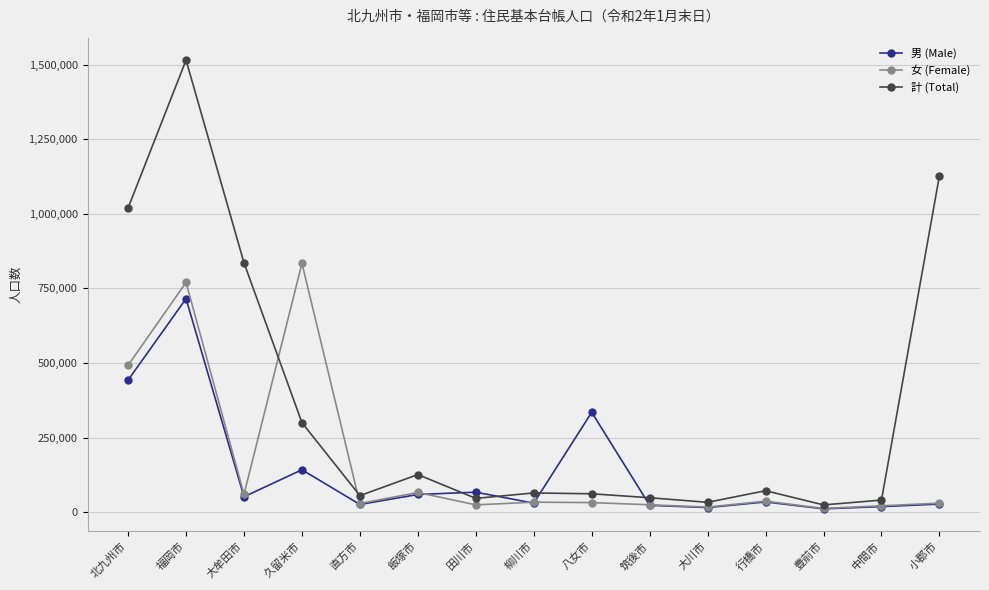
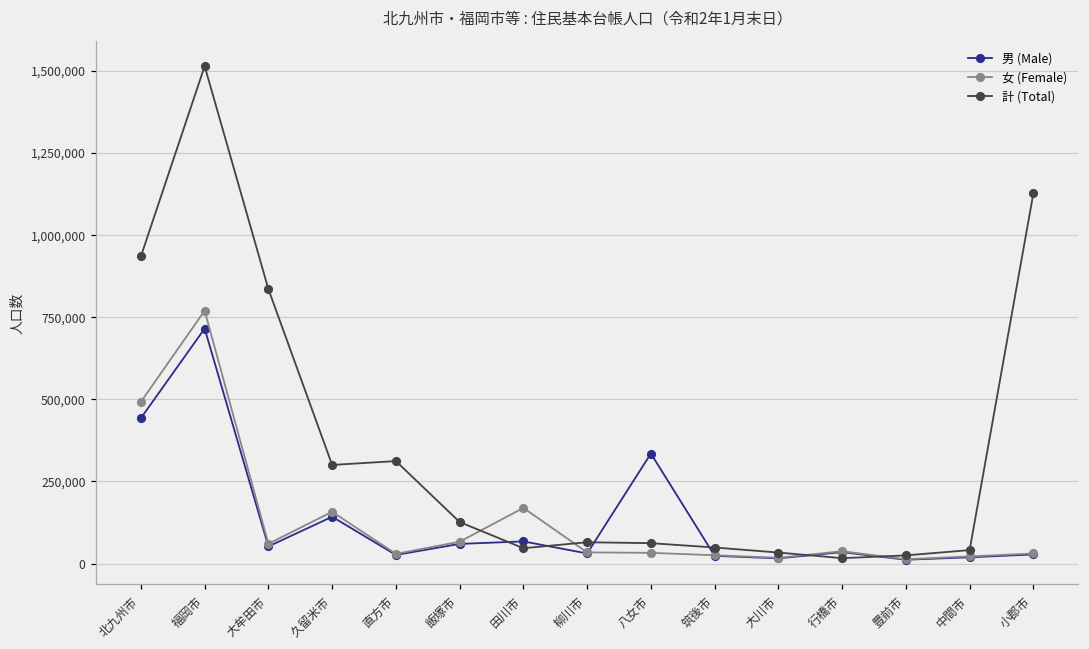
  {
    "男 (Male)": {
      "北九州市": "440,000",
      "福岡市": "720,000",
      "久留米市": "140,000",
      "田川市": "70,000",
      "八女市": "340,000"
    },
    "女 (Female)": {
      "北九州市": "490,000",
      "福岡市": "770,000",
-     "久留米市": "830,000",
-     "田川市": "30,000",
+     "久留米市": "160,000",
+     "田川市": "170,000",
      "八女市": "30,000"
    },
    "計 (Total)": {
-     "北九州市": "1,020,000",
+     "北九州市": "940,000",
      "福岡市": "1,510,000",
      "大牟田市": "840,000",
      "久留米市": "300,000",
-     "直方市": "60,000",
+     "直方市": "310,000",
      "飯塚市": "130,000",
      "田川市": "50,000",
      "柳川市": "70,000",
      "八女市": "60,000",
      "筑後市": "50,000",
      "大川市": "30,000",
-     "行橋市": "70,000",
+     "行橋市": "20,000",
      "豊前市": "20,000",
      "中間市": "40,000",
      "小郡市": "1,130,000"
    }
  }
